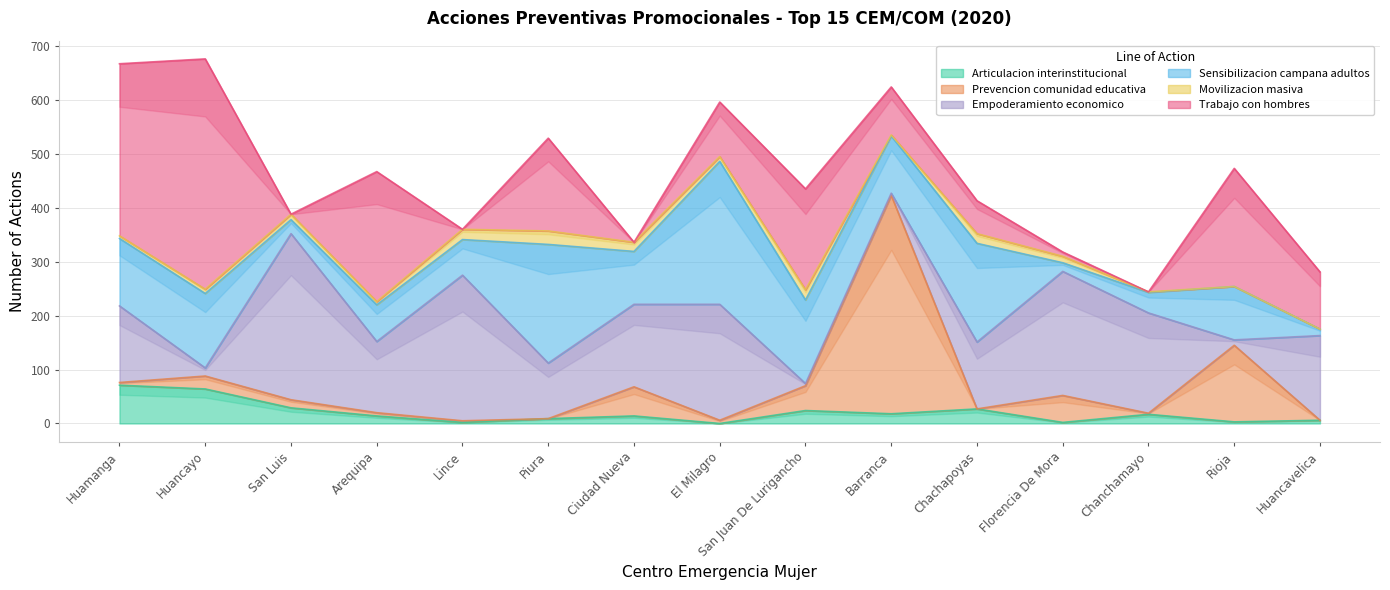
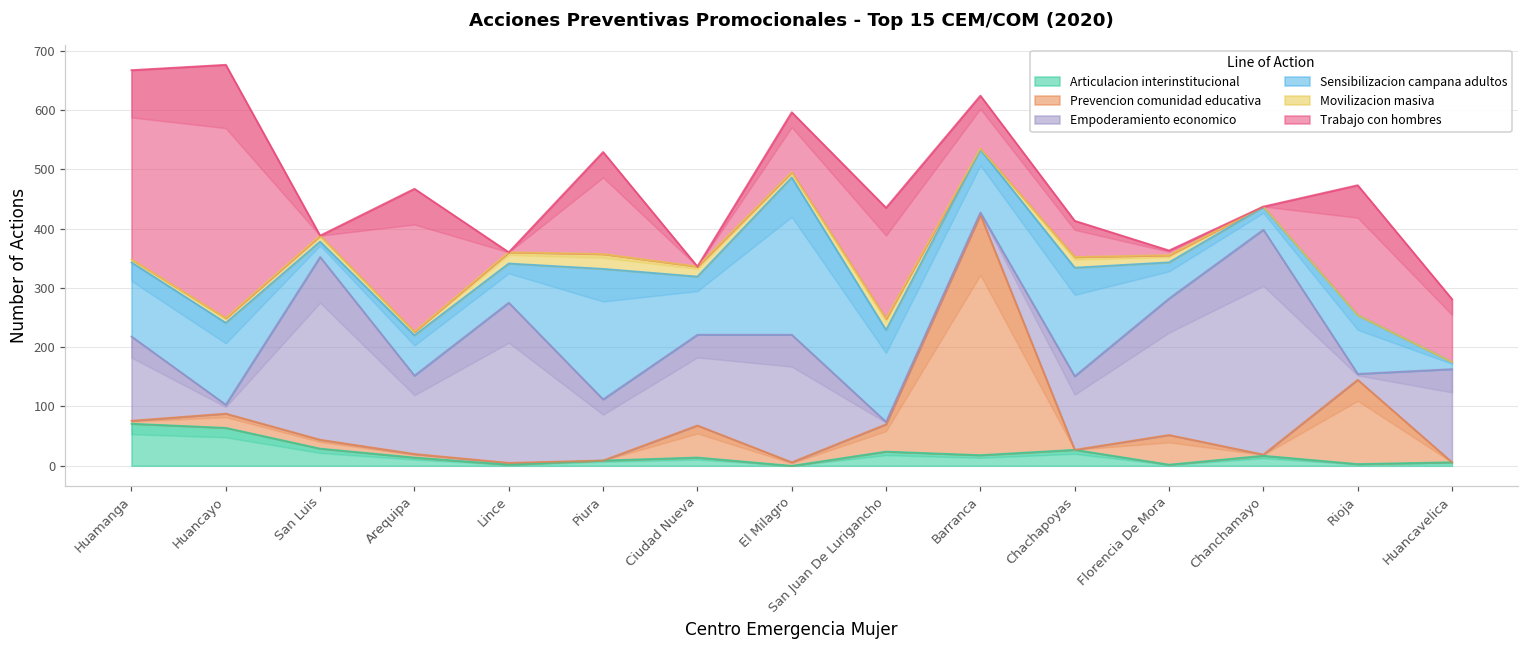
  {
    "Articulacion interinstitucional": {
      "Huamanga": 70,
      "Huancayo": 60,
      "San Luis": 30,
      "Arequipa": 10,
      "Ciudad Nueva": 10,
      "El Milagro": 0,
      "San Juan De Lurigancho": 20,
      "Barranca": 20,
      "Florencia De Mora": 0,
      "Rioja": 0
    },
    "Empoderamiento economico": {
      "Huamanga": 140,
      "Huancayo": 20,
      "San Luis": 310,
      "Arequipa": 130,
      "Lince": 270,
      "Piura": 100,
      "Ciudad Nueva": 150,
      "El Milagro": 220,
      "Chachapoyas": 120,
      "Florencia De Mora": 230,
-     "Chanchamayo": 190,
+     "Chanchamayo": 380,
      "Rioja": 10,
      "Huancavelica": 160
    },
    "Sensibilizacion campana adultos": {
      "Huamanga": 130,
      "Huancayo": 140,
      "San Luis": 30,
      "Arequipa": 70,
      "Lince": 70,
      "Piura": 220,
      "Ciudad Nueva": 100,
      "El Milagro": 270,
      "San Juan De Lurigancho": 160,
      "Chachapoyas": 180,
-     "Florencia De Mora": 20
+     "Florencia De Mora": 60
    },
    "Trabajo con hombres": {
      "Huamanga": 320,
      "Huancayo": 430,
      "Arequipa": 240,
      "Piura": 170,
      "El Milagro": 100,
      "San Juan De Lurigancho": 190,
      "Barranca": 90,
      "Chachapoyas": 60,
      "Florencia De Mora": 10,
      "Rioja": 220,
      "Huancavelica": 110
    }
  }
